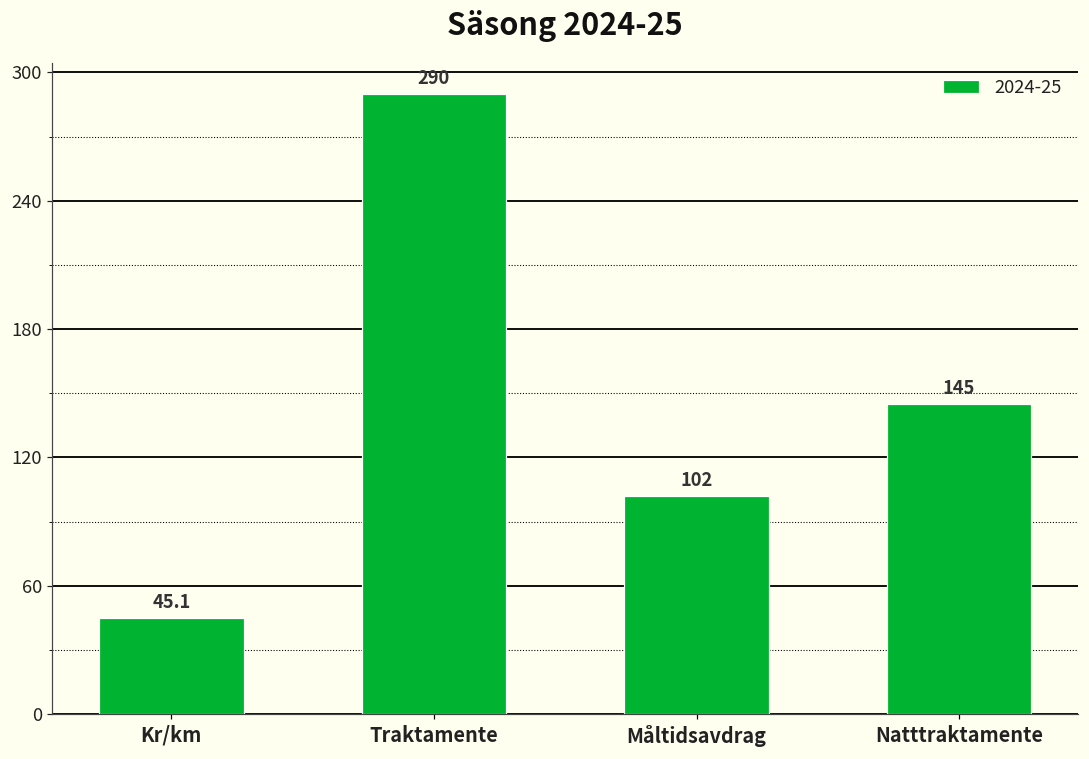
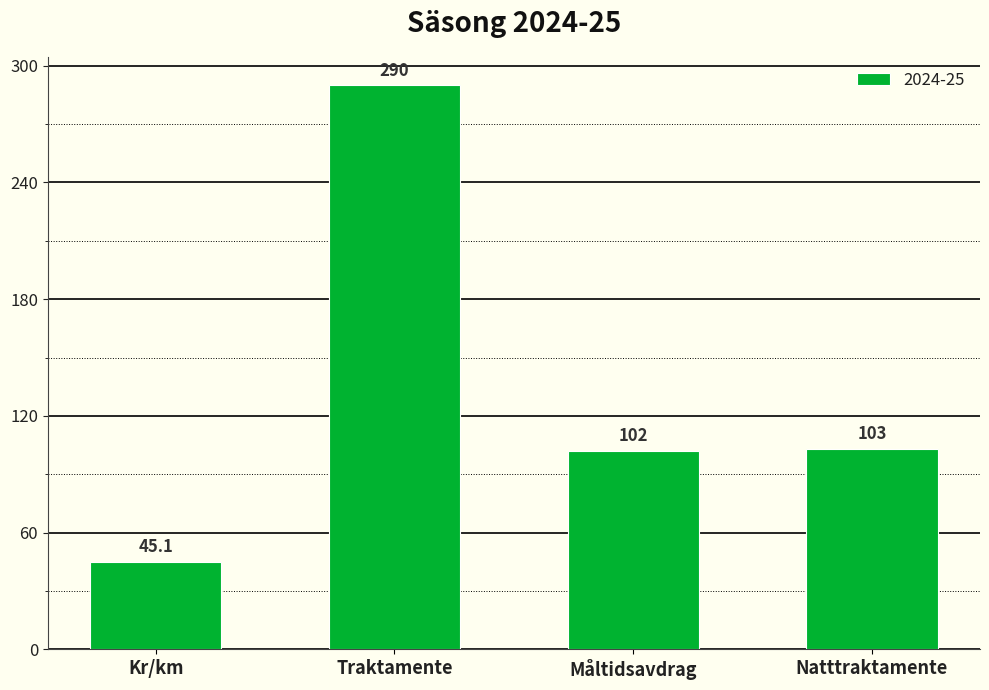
  {
    "Kr/km": 45.1,
    "Traktamente": 290,
    "Måltidsavdrag": 102,
-   "Natttraktamente": 145
+   "Natttraktamente": 103
  }
